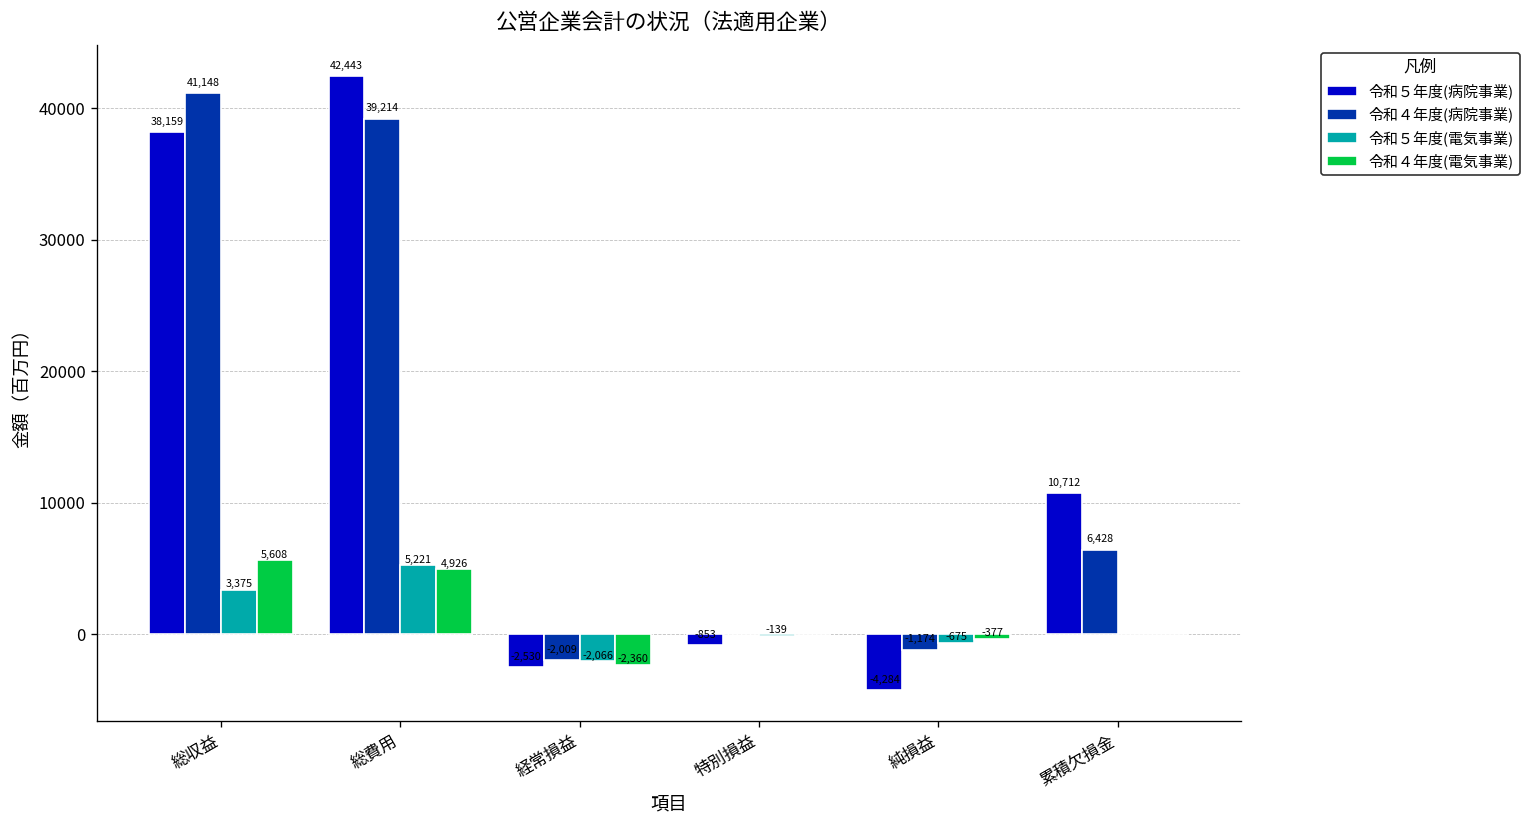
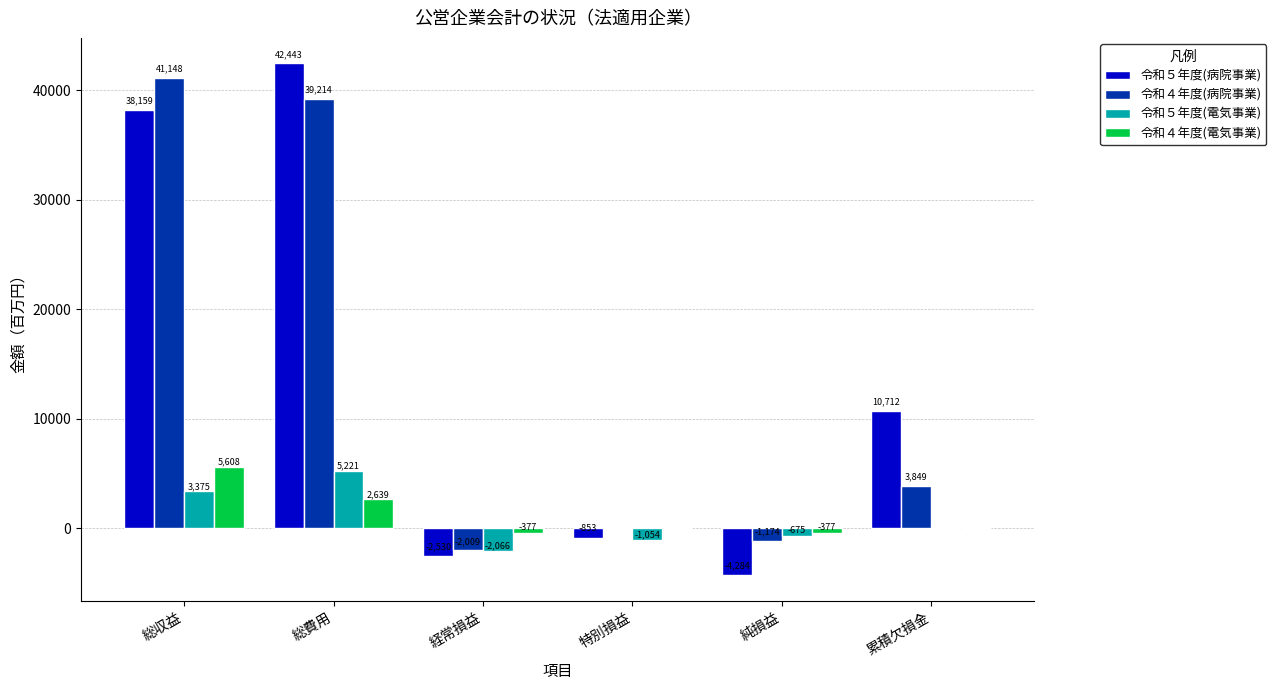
  {
    "令和５年度(病院事業)": {
      "総収益": "38,159",
      "総費用": "42,443",
      "経常損益": "-2,530",
      "特別損益": "-853",
      "純損益": "-4,284",
      "累積欠損金": "10,712"
    },
    "令和４年度(病院事業)": {
      "総収益": "41,148",
      "総費用": "39,214",
      "経常損益": "-2,009",
      "純損益": "-1,174",
-     "累積欠損金": "6,428"
+     "累積欠損金": "3,849"
    },
    "令和５年度(電気事業)": {
      "総収益": "3,375",
      "総費用": "5,221",
      "経常損益": "-2,066",
-     "特別損益": "-139",
+     "特別損益": "-1,054",
      "純損益": "-675"
    },
    "令和４年度(電気事業)": {
      "総収益": "5,608",
-     "総費用": "4,926",
-     "経常損益": "-2,360",
+     "総費用": "2,639",
+     "経常損益": "-377",
      "純損益": "-377"
    }
  }
